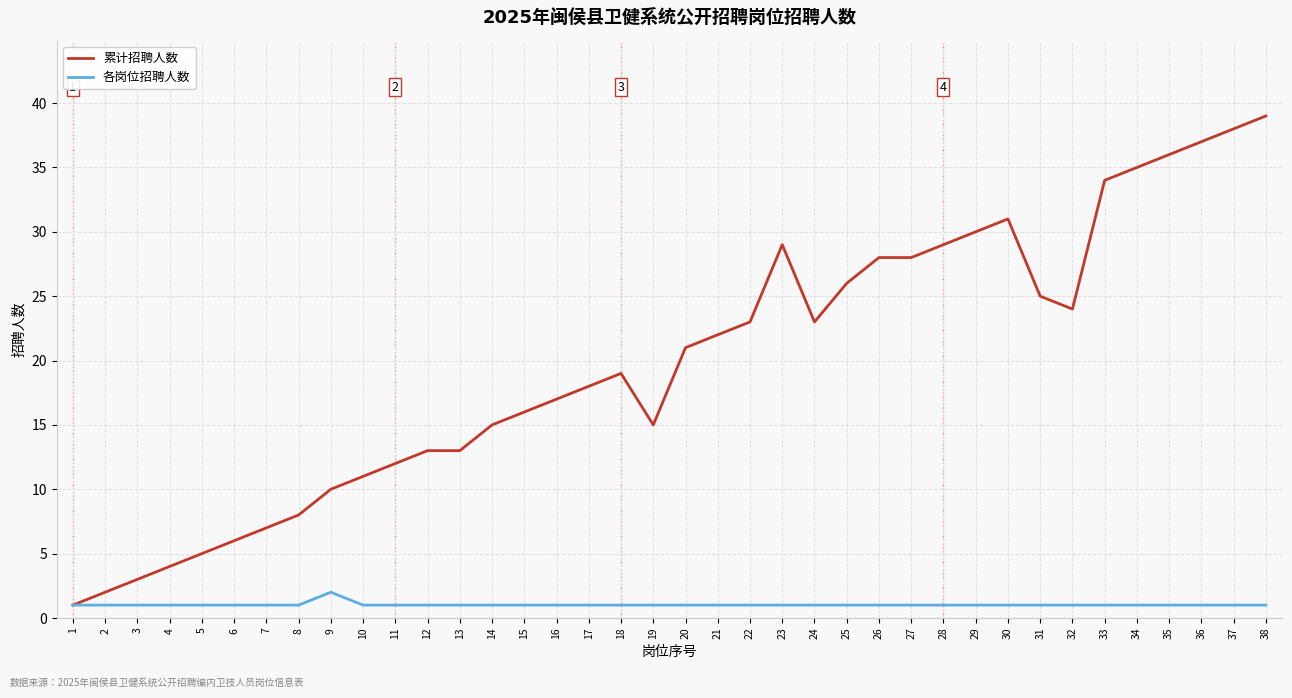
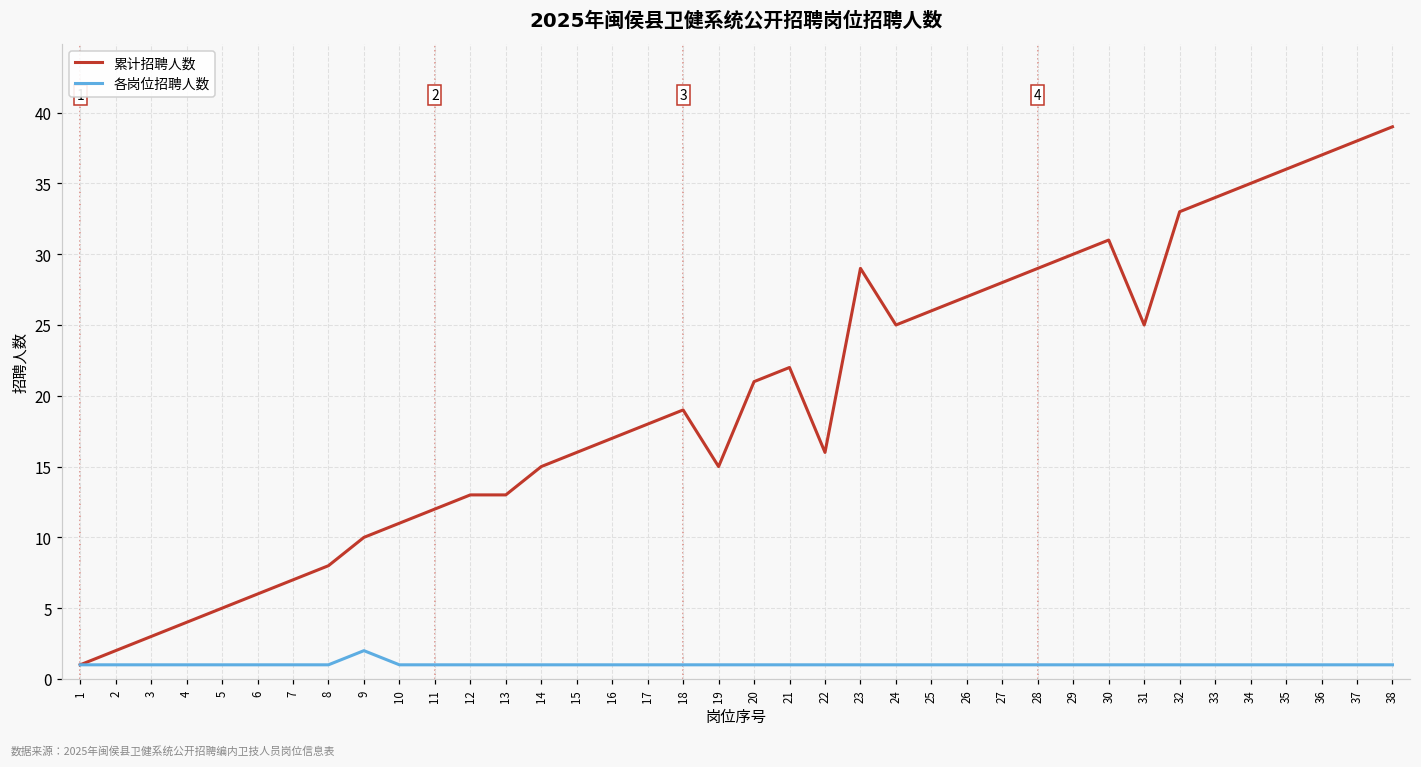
  {
    "累计招聘人数": {
      "2": 2,
      "3": 3,
      "4": 4,
      "5": 5,
      "6": 6,
      "7": 7,
      "8": 8,
      "9": 10,
      "10": 11,
      "11": 12,
      "12": 13,
      "13": 13,
      "14": 15,
      "15": 16,
      "16": 17,
      "17": 18,
      "18": 19,
      "19": 15,
      "20": 21,
      "21": 22,
-     "22": 23,
+     "22": 16,
      "23": 29,
-     "24": 23,
+     "24": 25,
      "25": 26,
-     "26": 28,
+     "26": 27,
      "27": 28,
      "28": 29,
      "29": 30,
      "30": 31,
      "31": 25,
-     "32": 24,
+     "32": 33,
      "33": 34,
      "34": 35,
      "35": 36,
      "36": 37,
      "37": 38,
      "38": 39
    },
    "各岗位招聘人数": {
      "2": 1,
      "3": 1,
      "4": 1,
      "5": 1,
      "6": 1,
      "7": 1,
      "8": 1,
      "9": 2,
      "10": 1,
      "11": 1,
      "12": 1,
      "13": 1,
      "14": 1,
      "15": 1,
      "16": 1,
      "17": 1,
      "18": 1,
      "19": 1,
      "20": 1,
      "21": 1,
      "22": 1,
      "23": 1,
      "24": 1,
      "25": 1,
      "26": 1,
      "27": 1,
      "28": 1,
      "29": 1,
      "30": 1,
      "31": 1,
      "32": 1,
      "33": 1,
      "34": 1,
      "35": 1,
      "36": 1,
      "37": 1,
      "38": 1
    }
  }
